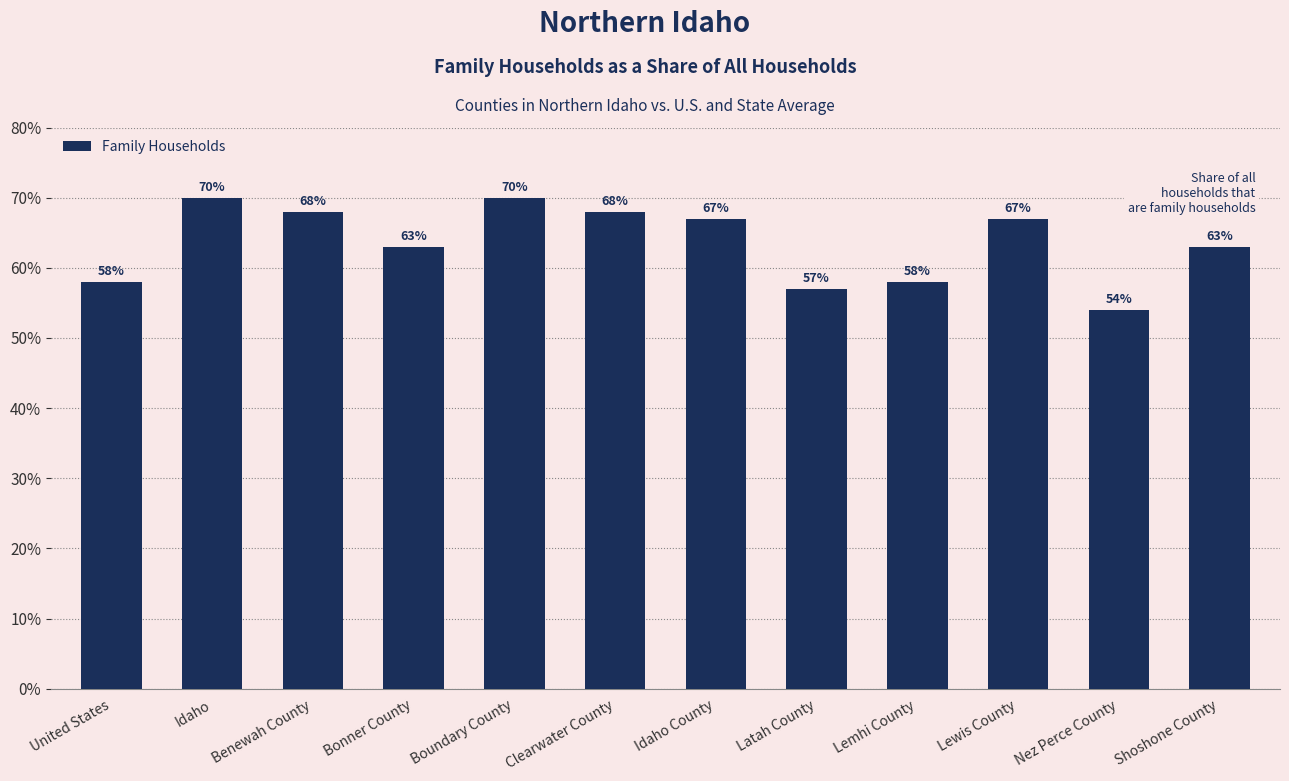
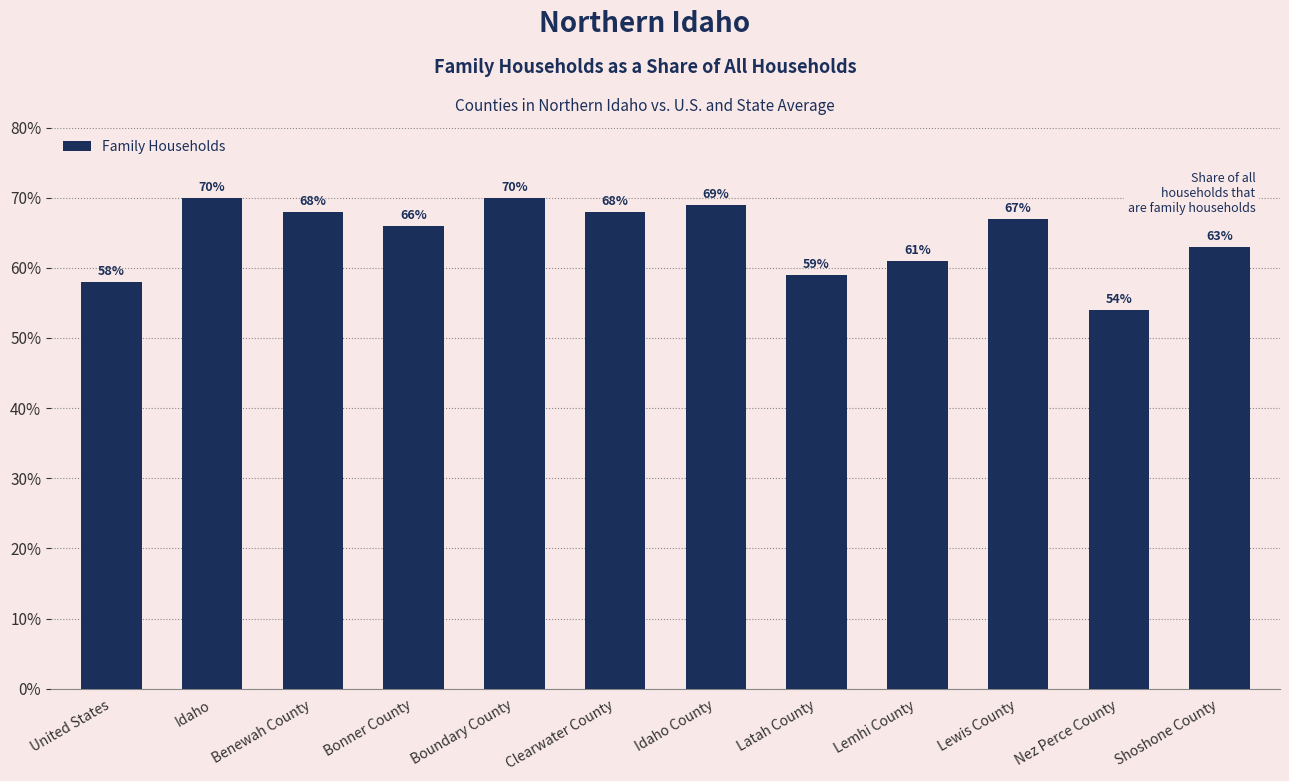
  {
    "United States": "58%",
    "Idaho": "70%",
    "Benewah County": "68%",
-   "Bonner County": "63%",
+   "Bonner County": "66%",
    "Boundary County": "70%",
    "Clearwater County": "68%",
-   "Idaho County": "67%",
-   "Latah County": "57%",
-   "Lemhi County": "58%",
+   "Idaho County": "69%",
+   "Latah County": "59%",
+   "Lemhi County": "61%",
    "Lewis County": "67%",
    "Nez Perce County": "54%",
    "Shoshone County": "63%"
  }
